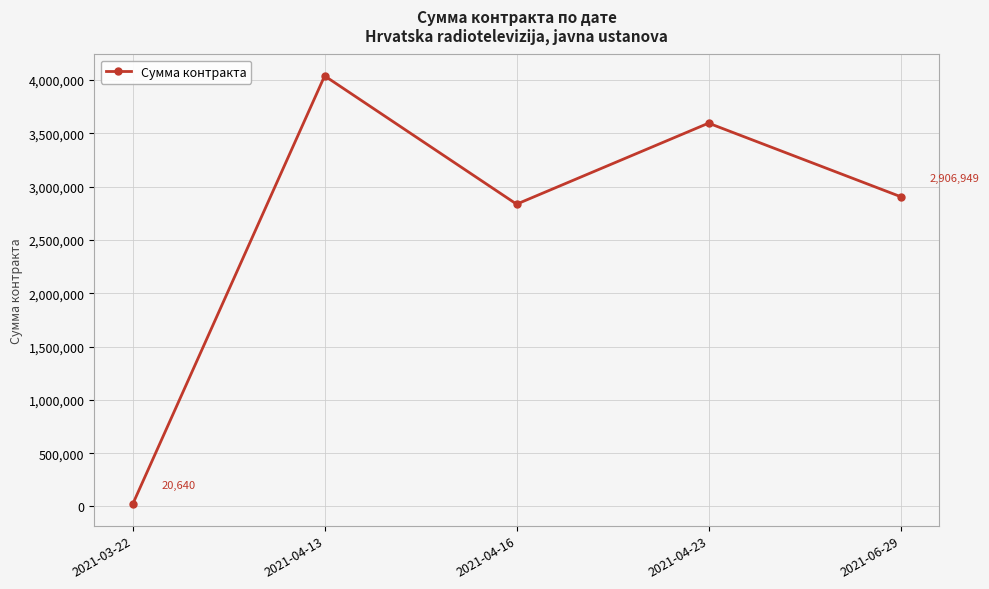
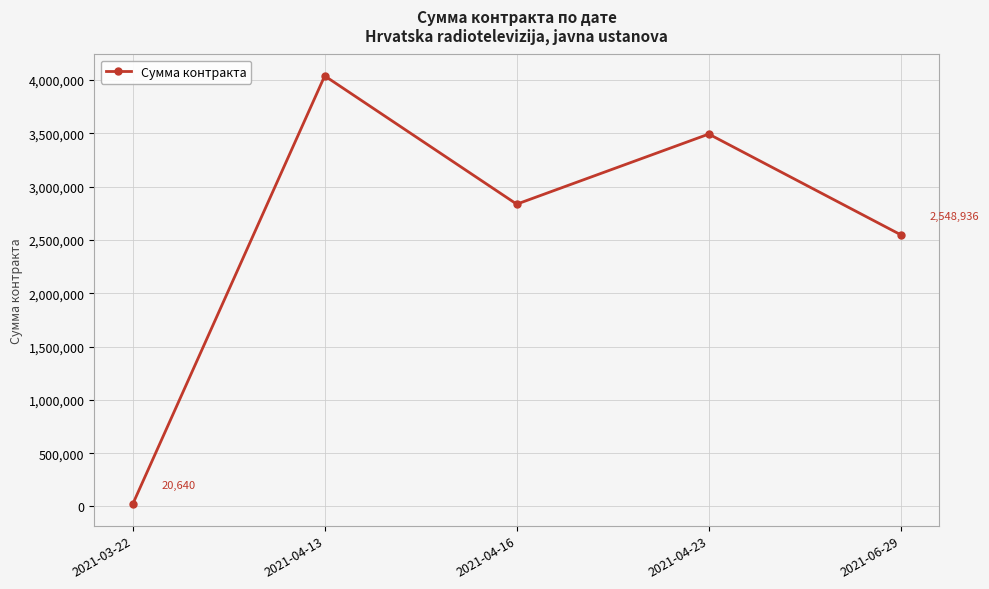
  {
-   "2021-04-23": "3,600,000",
-   "2021-06-29": "2,906,949"
+   "2021-04-23": "3,490,000",
+   "2021-06-29": "2,548,936"
  }
